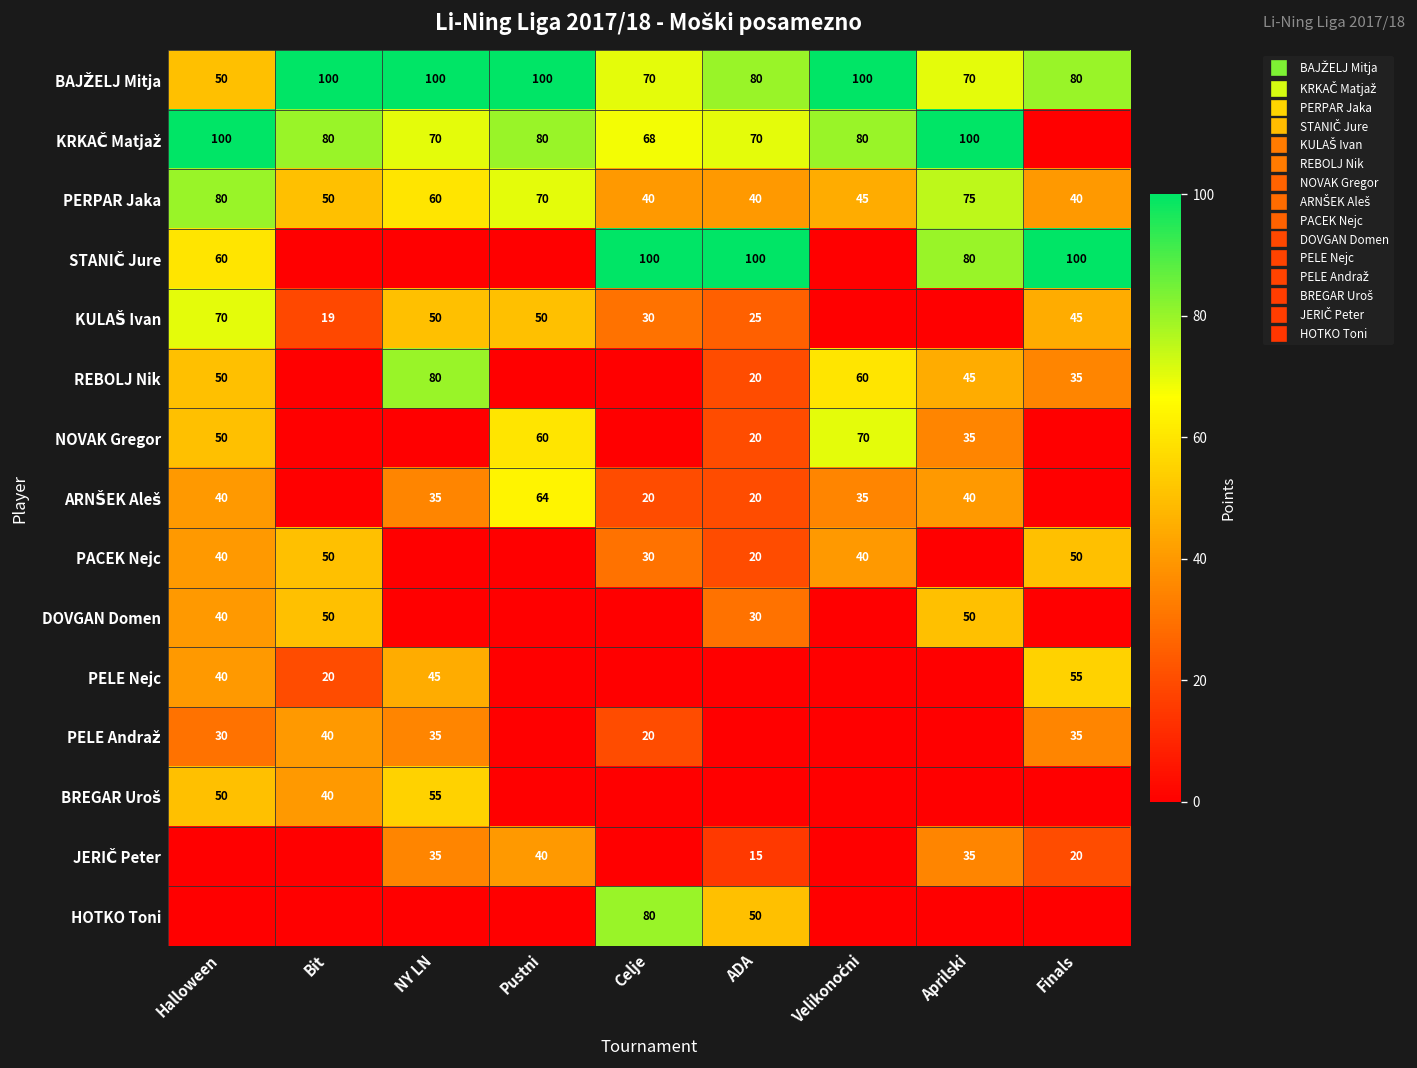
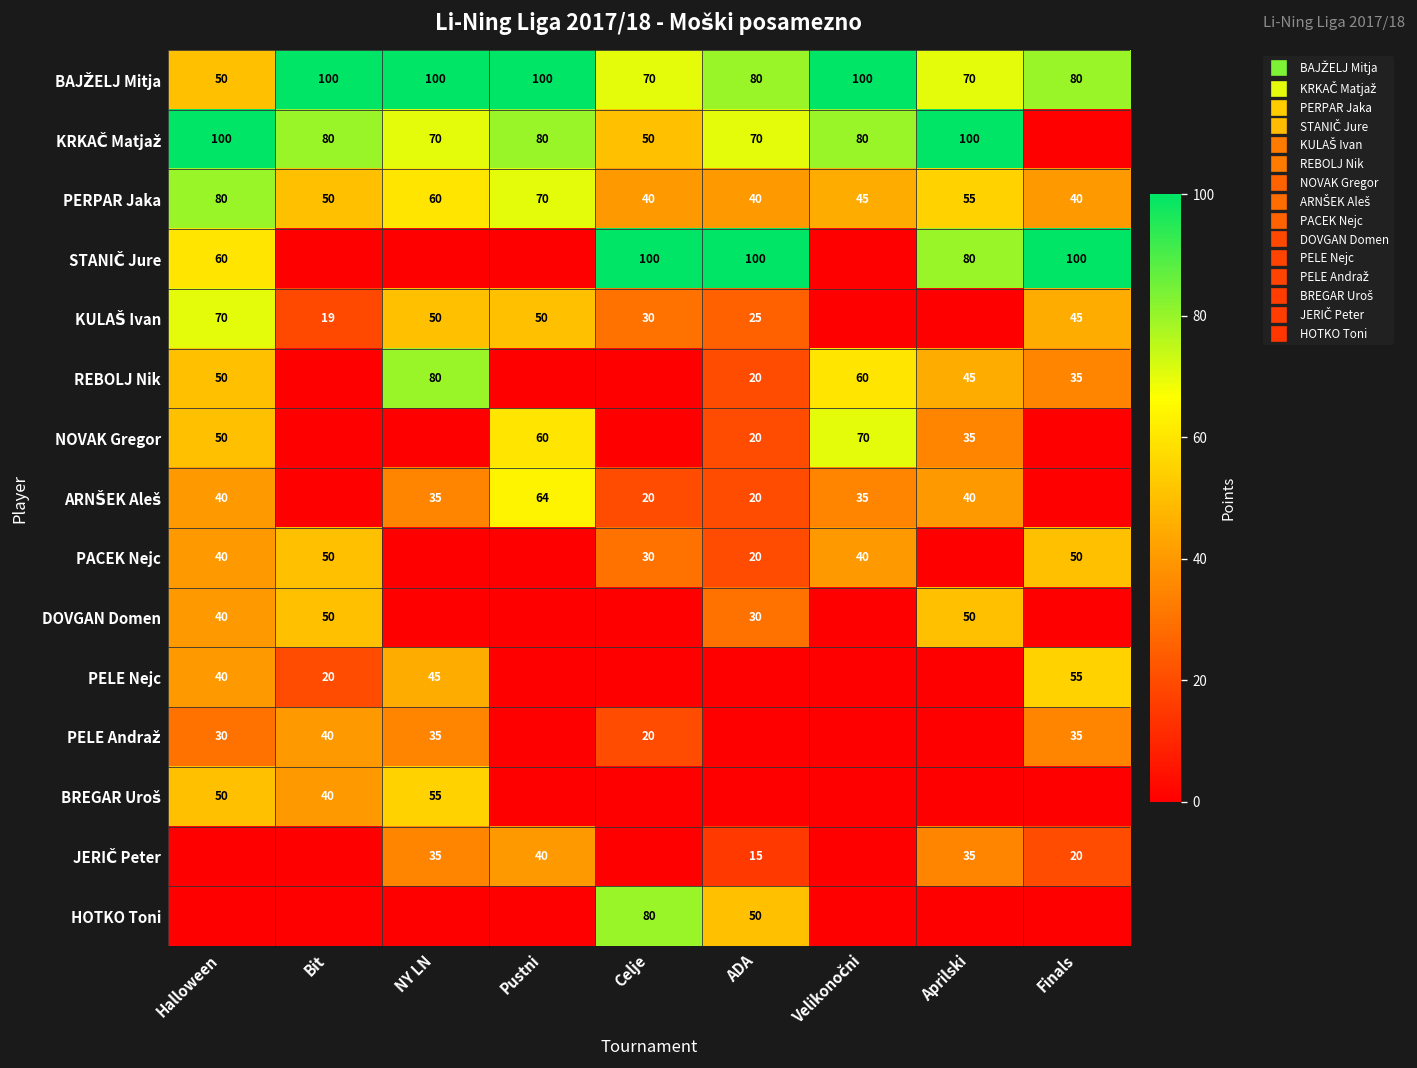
  {
    "BAJŽELJ Mitja": {
      "Halloween": 50,
      "Bit": 100,
      "NY LN": 100,
      "Pustni": 100,
      "Celje": 70,
      "ADA": 80,
      "Velikonočni": 100,
      "Aprilski": 70,
      "Finals": 80
    },
    "KRKAČ Matjaž": {
      "Halloween": 100,
      "Bit": 80,
      "NY LN": 70,
      "Pustni": 80,
-     "Celje": 68,
+     "Celje": 50,
      "ADA": 70,
      "Velikonočni": 80,
      "Aprilski": 100
    },
    "PERPAR Jaka": {
      "Halloween": 80,
      "Bit": 50,
      "NY LN": 60,
      "Pustni": 70,
      "Celje": 40,
      "ADA": 40,
      "Velikonočni": 45,
-     "Aprilski": 75,
+     "Aprilski": 55,
      "Finals": 40
    },
    "STANIČ Jure": {
      "Halloween": 60,
      "Celje": 100,
      "ADA": 100,
      "Aprilski": 80,
      "Finals": 100
    },
    "KULAŠ Ivan": {
      "Halloween": 70,
      "Bit": 19,
      "NY LN": 50,
      "Pustni": 50,
      "Celje": 30,
      "ADA": 25,
      "Finals": 45
    },
    "REBOLJ Nik": {
      "Halloween": 50,
      "NY LN": 80,
      "ADA": 20,
      "Velikonočni": 60,
      "Aprilski": 45,
      "Finals": 35
    },
    "NOVAK Gregor": {
      "Halloween": 50,
      "Pustni": 60,
      "ADA": 20,
      "Velikonočni": 70,
      "Aprilski": 35
    },
    "ARNŠEK Aleš": {
      "Halloween": 40,
      "NY LN": 35,
      "Pustni": 64,
      "Celje": 20,
      "ADA": 20,
      "Velikonočni": 35,
      "Aprilski": 40
    },
    "PACEK Nejc": {
      "Halloween": 40,
      "Bit": 50,
      "Celje": 30,
      "ADA": 20,
      "Velikonočni": 40,
      "Finals": 50
    },
    "DOVGAN Domen": {
      "Halloween": 40,
      "Bit": 50,
      "ADA": 30,
      "Aprilski": 50
    },
    "PELE Nejc": {
      "Halloween": 40,
      "Bit": 20,
      "NY LN": 45,
      "Finals": 55
    },
    "PELE Andraž": {
      "Halloween": 30,
      "Bit": 40,
      "NY LN": 35,
      "Celje": 20,
      "Finals": 35
    },
    "BREGAR Uroš": {
      "Halloween": 50,
      "Bit": 40,
      "NY LN": 55
    },
    "JERIČ Peter": {
      "NY LN": 35,
      "Pustni": 40,
      "ADA": 15,
      "Aprilski": 35,
      "Finals": 20
    },
    "HOTKO Toni": {
      "Celje": 80,
      "ADA": 50
    }
  }
